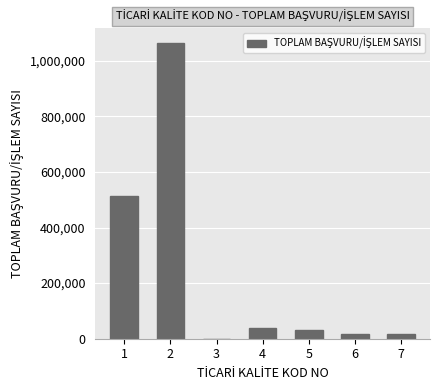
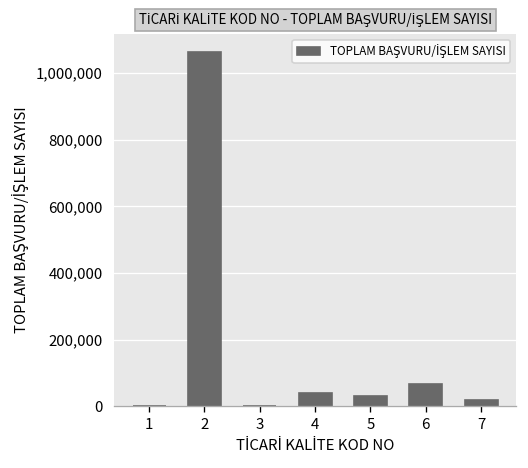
  {
-   "1": "510,000",
+   "1": "0",
    "2": "1,060,000",
    "4": "40,000",
    "5": "30,000",
-   "6": "20,000",
+   "6": "70,000",
    "7": "20,000"
  }
